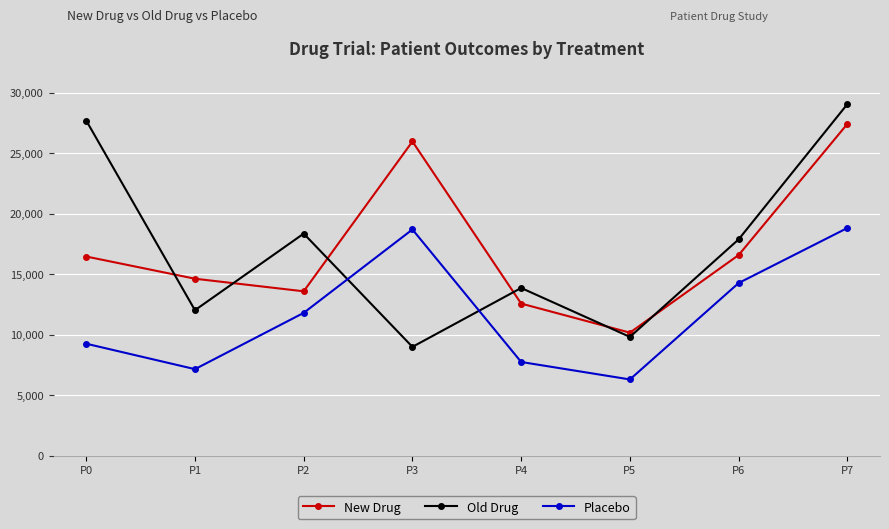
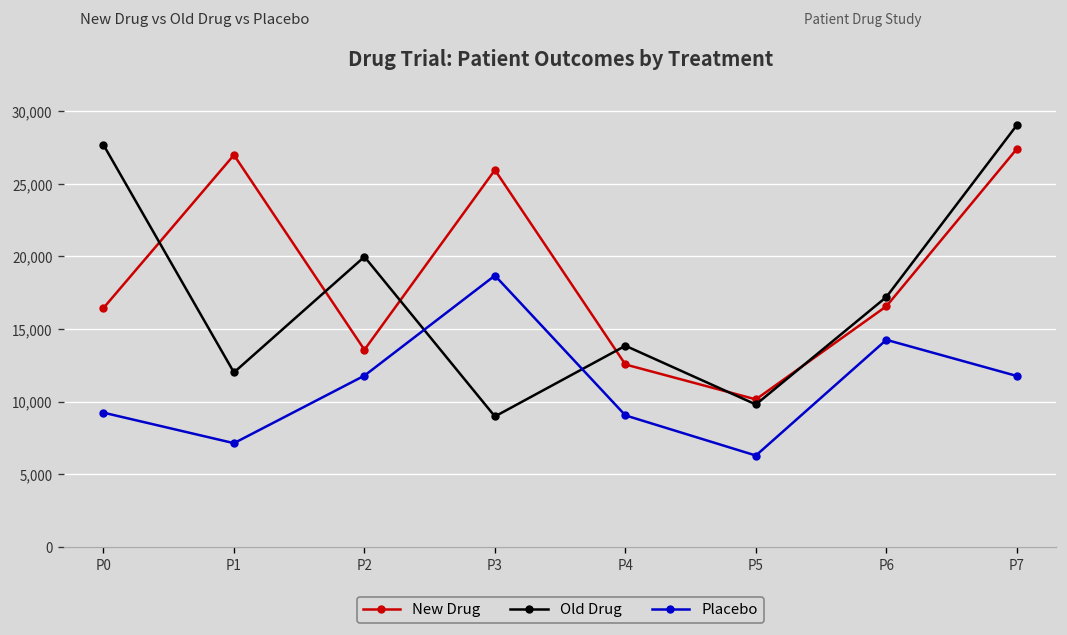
  {
    "New Drug": {
      "P0": "16,400",
-     "P1": "14,600",
+     "P1": "27,000",
      "P2": "13,600",
      "P3": "26,000",
      "P4": "12,600",
      "P5": "10,200",
      "P6": "16,600",
      "P7": "27,400"
    },
    "Old Drug": {
      "P0": "27,700",
      "P1": "12,000",
-     "P2": "18,300",
+     "P2": "20,000",
      "P3": "9,000",
      "P4": "13,900",
      "P5": "9,800",
-     "P6": "17,900",
+     "P6": "17,200",
      "P7": "29,000"
    },
    "Placebo": {
      "P0": "9,200",
      "P1": "7,100",
      "P2": "11,800",
      "P3": "18,700",
-     "P4": "7,700",
+     "P4": "9,100",
      "P5": "6,300",
      "P6": "14,300",
-     "P7": "18,800"
+     "P7": "11,800"
    }
  }
